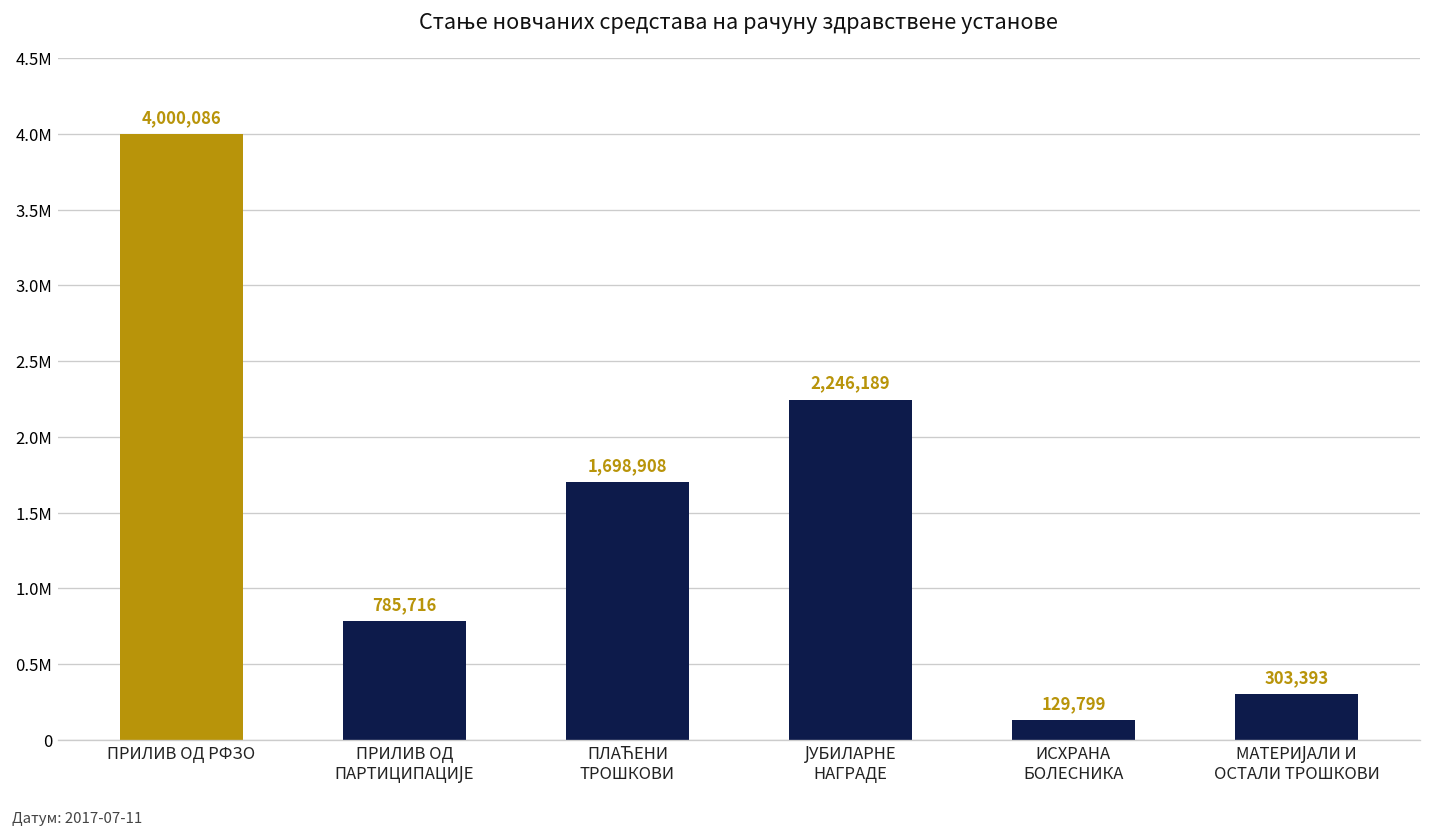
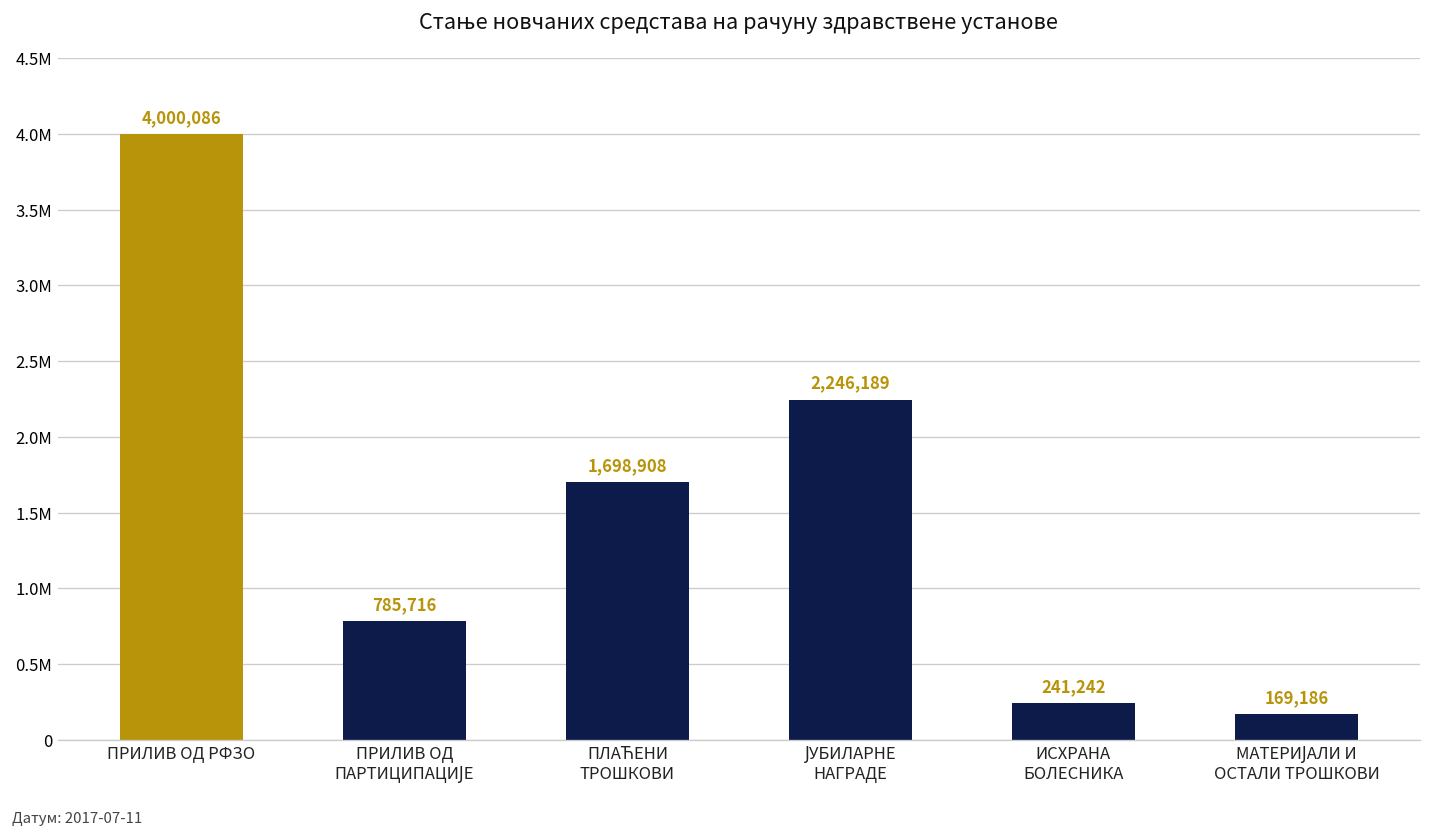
  {
    "ПРИЛИВ ОД РФЗО": "4,000,086",
    "ПРИЛИВ ОД ПАРТИЦИПАЦИЈЕ": "785,716",
    "ПЛАЋЕНИ ТРОШКОВИ": "1,698,908",
    "ЈУБИЛАРНЕ НАГРАДЕ": "2,246,189",
-   "ИСХРАНА БОЛЕСНИКА": "129,799",
-   "МАТЕРИЈАЛИ И ОСТАЛИ ТРОШКОВИ": "303,393"
+   "ИСХРАНА БОЛЕСНИКА": "241,242",
+   "МАТЕРИЈАЛИ И ОСТАЛИ ТРОШКОВИ": "169,186"
  }
